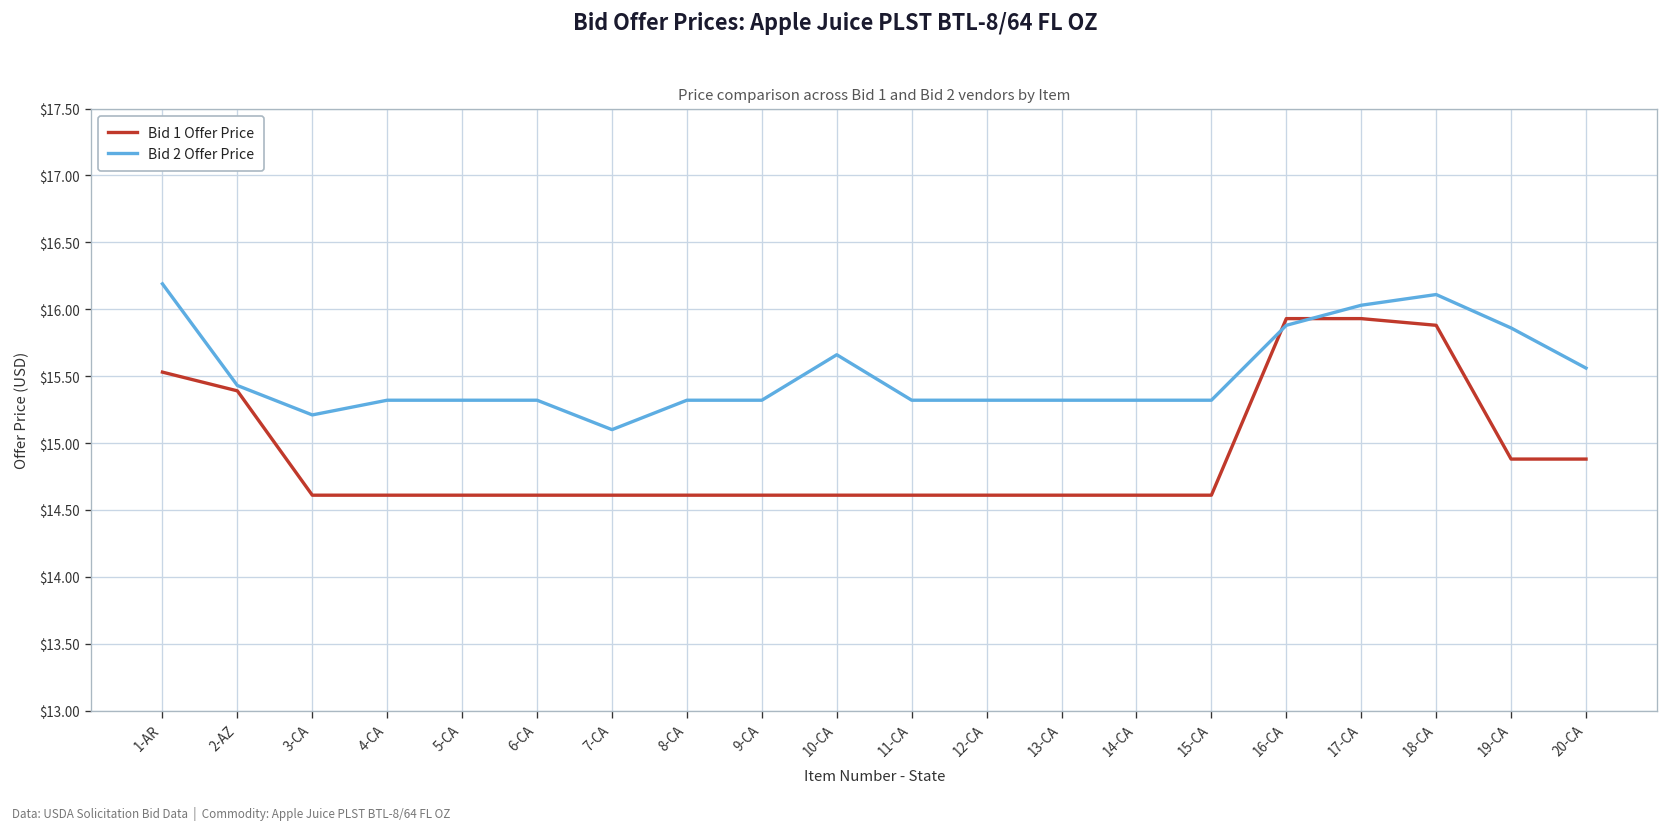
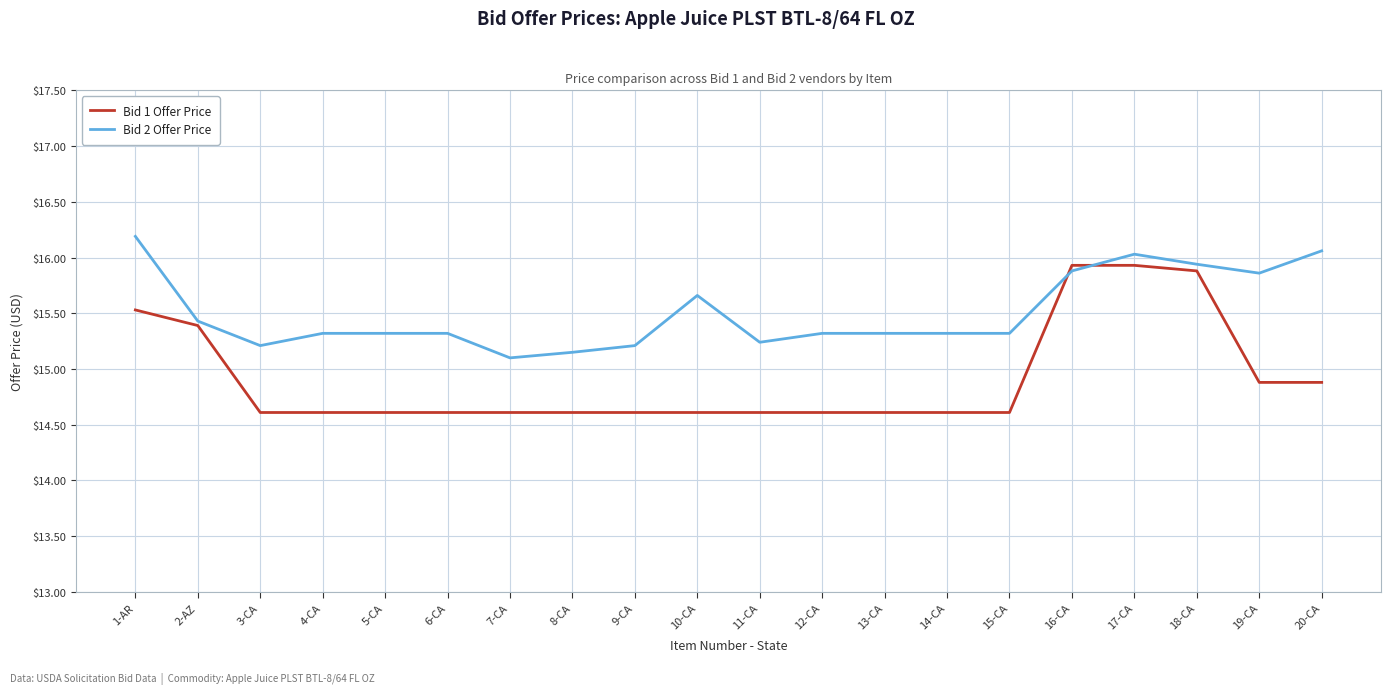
  {
    "Bid 1 Offer Price": {
      "1-AR": "$15.53",
      "2-AZ": "$15.39",
      "3-CA": "$14.61",
      "4-CA": "$14.61",
      "5-CA": "$14.61",
      "6-CA": "$14.61",
      "7-CA": "$14.61",
      "8-CA": "$14.61",
      "9-CA": "$14.61",
      "10-CA": "$14.61",
      "11-CA": "$14.61",
      "12-CA": "$14.61",
      "13-CA": "$14.61",
      "14-CA": "$14.61",
      "15-CA": "$14.61",
      "16-CA": "$15.93",
      "17-CA": "$15.93",
      "18-CA": "$15.88",
      "19-CA": "$14.88",
      "20-CA": "$14.88"
    },
    "Bid 2 Offer Price": {
      "1-AR": "$16.19",
      "2-AZ": "$15.43",
      "3-CA": "$15.21",
      "4-CA": "$15.32",
      "5-CA": "$15.32",
      "6-CA": "$15.32",
      "7-CA": "$15.10",
-     "8-CA": "$15.32",
-     "9-CA": "$15.32",
+     "8-CA": "$15.15",
+     "9-CA": "$15.21",
      "10-CA": "$15.66",
-     "11-CA": "$15.32",
+     "11-CA": "$15.24",
      "12-CA": "$15.32",
      "13-CA": "$15.32",
      "14-CA": "$15.32",
      "15-CA": "$15.32",
      "16-CA": "$15.88",
      "17-CA": "$16.03",
-     "18-CA": "$16.11",
+     "18-CA": "$15.94",
      "19-CA": "$15.86",
-     "20-CA": "$15.56"
+     "20-CA": "$16.06"
    }
  }
